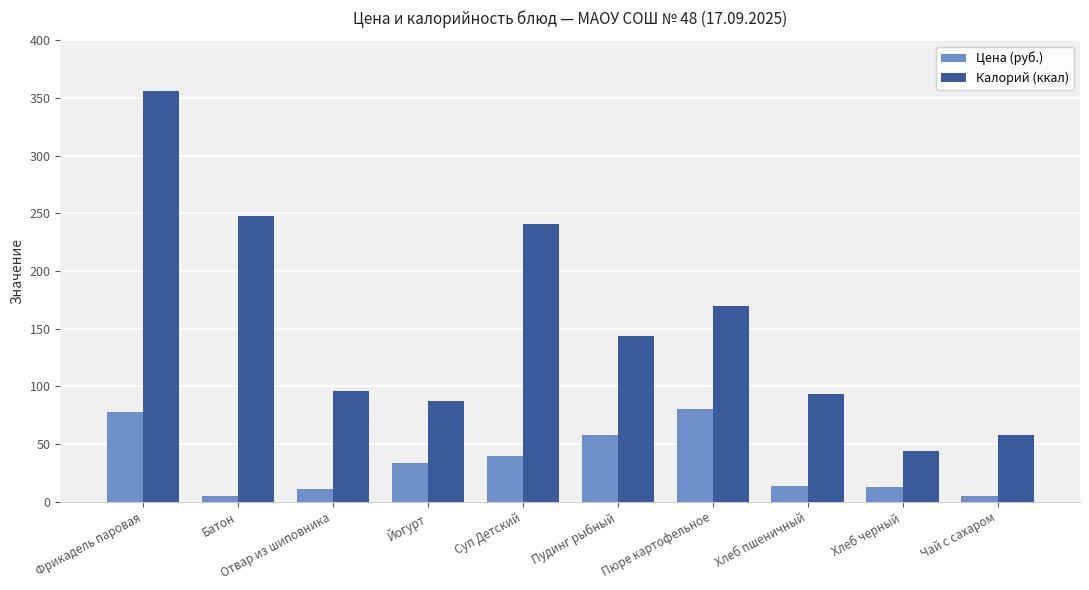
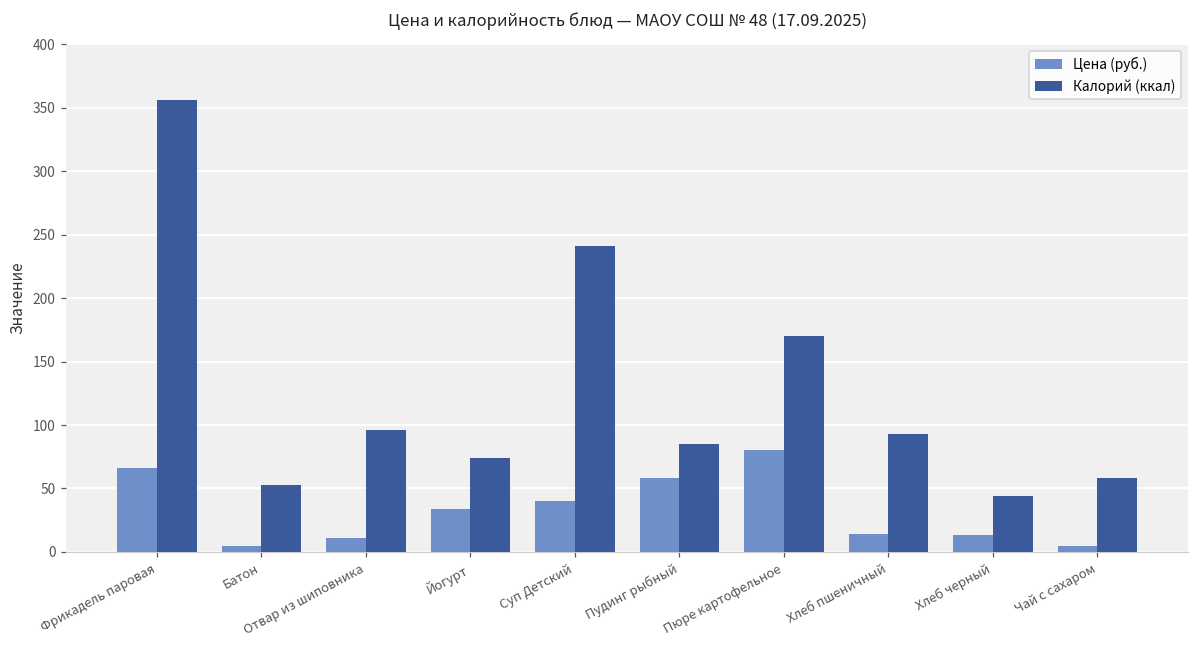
  {
    "Цена (руб.)": {
-     "Фрикадель паровая": 78,
+     "Фрикадель паровая": 66,
      "Батон": 5,
      "Отвар из шиповника": 11,
      "Йогурт": 34,
      "Суп Детский": 40,
      "Пудинг рыбный": 58,
      "Пюре картофельное": 80,
      "Хлеб пшеничный": 14,
      "Хлеб черный": 13,
      "Чай с сахаром": 5
    },
    "Калорий (ккал)": {
      "Фрикадель паровая": 356,
-     "Батон": 248,
+     "Батон": 53,
      "Отвар из шиповника": 96,
-     "Йогурт": 87,
+     "Йогурт": 74,
      "Суп Детский": 241,
-     "Пудинг рыбный": 144,
+     "Пудинг рыбный": 85,
      "Пюре картофельное": 170,
      "Хлеб пшеничный": 93,
      "Хлеб черный": 44,
      "Чай с сахаром": 58
    }
  }
